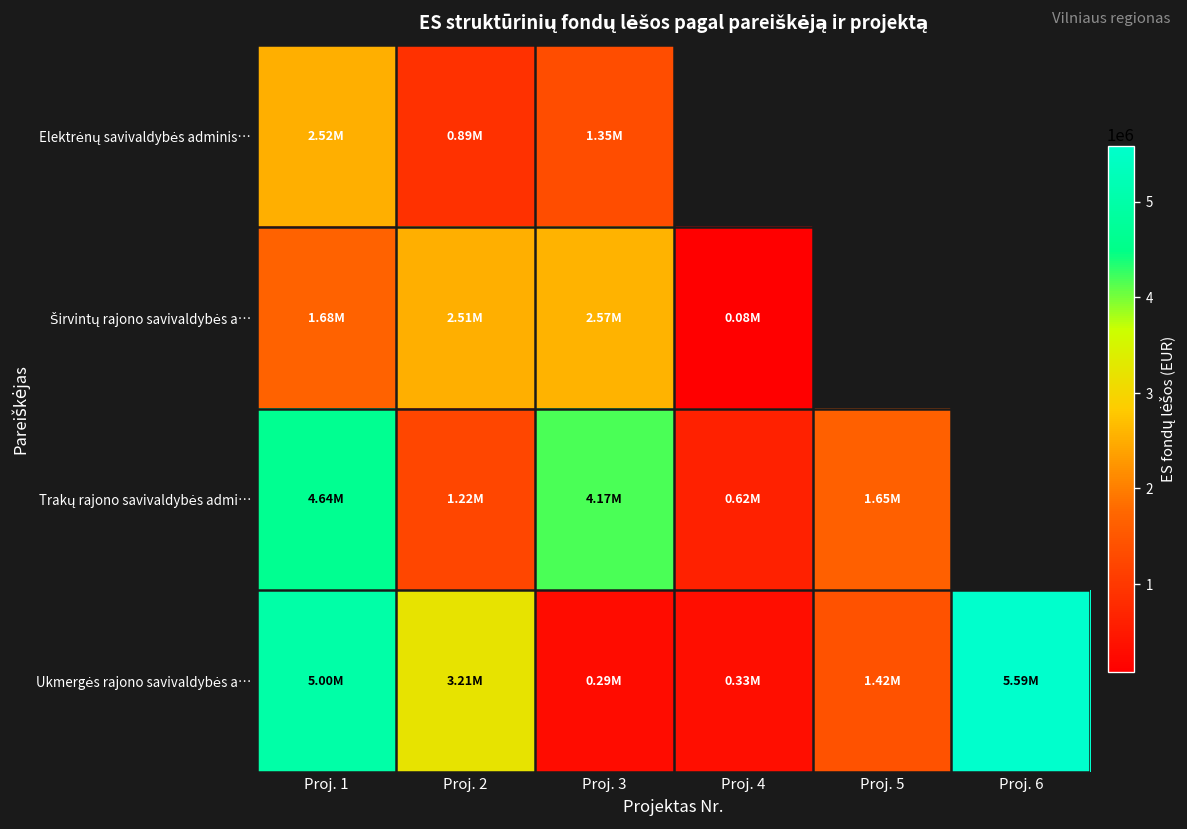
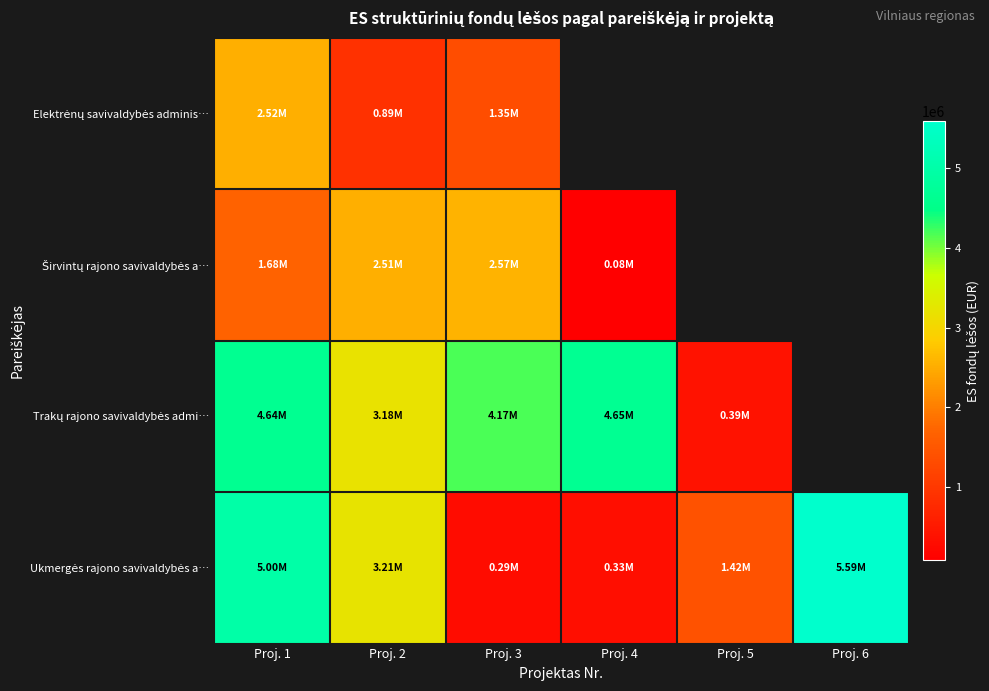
  {
    "Elektrėnų savivaldybės adminis…": {
      "Proj. 1": "2.52M",
      "Proj. 2": "0.89M",
      "Proj. 3": "1.35M"
    },
    "Širvintų rajono savivaldybės a…": {
      "Proj. 1": "1.68M",
      "Proj. 2": "2.51M",
      "Proj. 3": "2.57M",
      "Proj. 4": "0.08M"
    },
    "Trakų rajono savivaldybės admi…": {
      "Proj. 1": "4.64M",
-     "Proj. 2": "1.22M",
+     "Proj. 2": "3.18M",
      "Proj. 3": "4.17M",
-     "Proj. 4": "0.62M",
-     "Proj. 5": "1.65M"
+     "Proj. 4": "4.65M",
+     "Proj. 5": "0.39M"
    },
    "Ukmergės rajono savivaldybės a…": {
      "Proj. 1": "5.00M",
      "Proj. 2": "3.21M",
      "Proj. 3": "0.29M",
      "Proj. 4": "0.33M",
      "Proj. 5": "1.42M",
      "Proj. 6": "5.59M"
    }
  }
